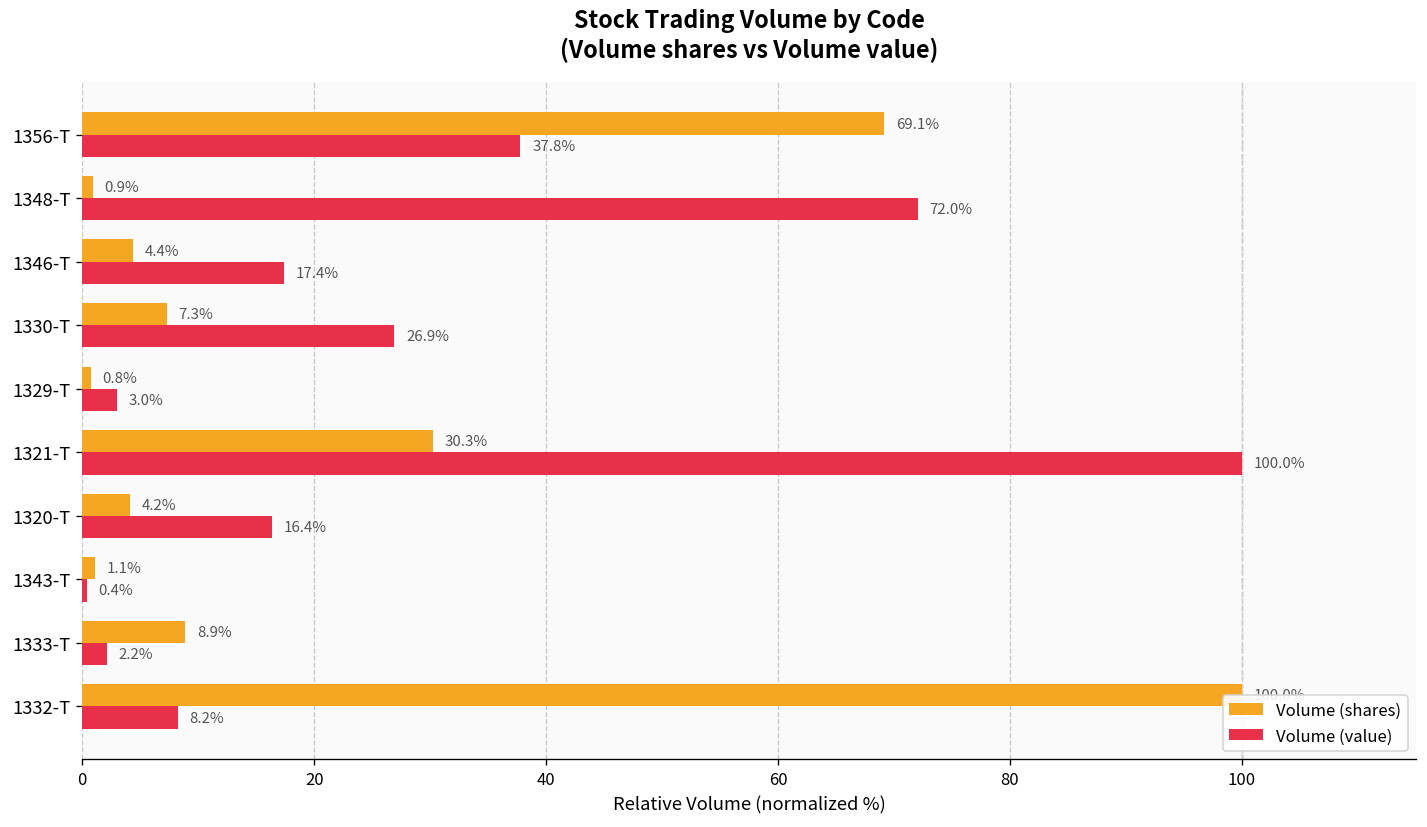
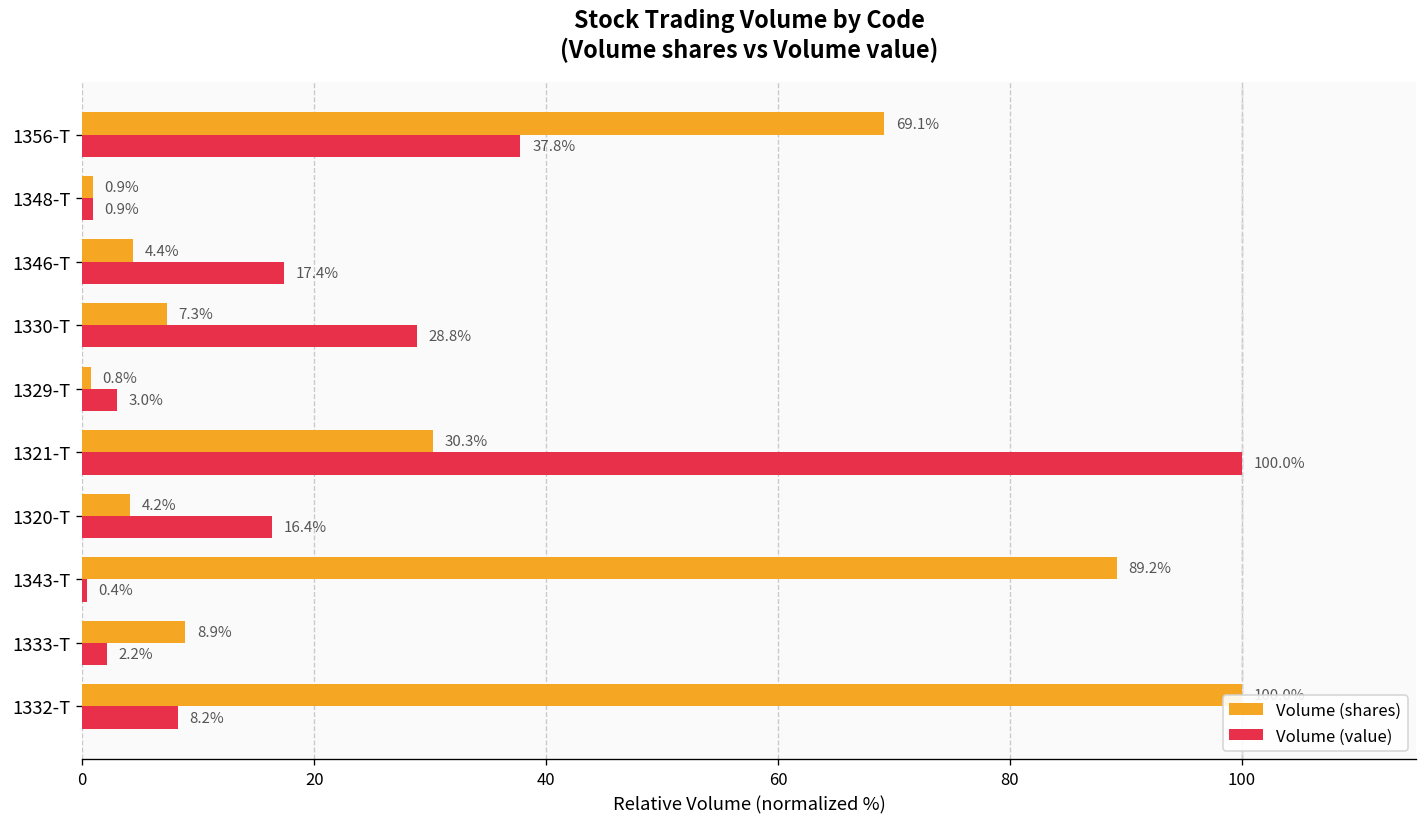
  {
    "Volume (shares)": {
      "1356-T": "69.1%",
      "1348-T": "0.9%",
      "1346-T": "4.4%",
      "1330-T": "7.3%",
      "1329-T": "0.8%",
      "1321-T": "30.3%",
      "1320-T": "4.2%",
-     "1343-T": "1.1%",
+     "1343-T": "89.2%",
      "1333-T": "8.9%"
    },
    "Volume (value)": {
      "1356-T": "37.8%",
-     "1348-T": "72.0%",
+     "1348-T": "0.9%",
      "1346-T": "17.4%",
-     "1330-T": "26.9%",
+     "1330-T": "28.8%",
      "1329-T": "3.0%",
      "1321-T": "100.0%",
      "1320-T": "16.4%",
      "1343-T": "0.4%",
      "1333-T": "2.2%",
      "1332-T": "8.2%"
    }
  }
